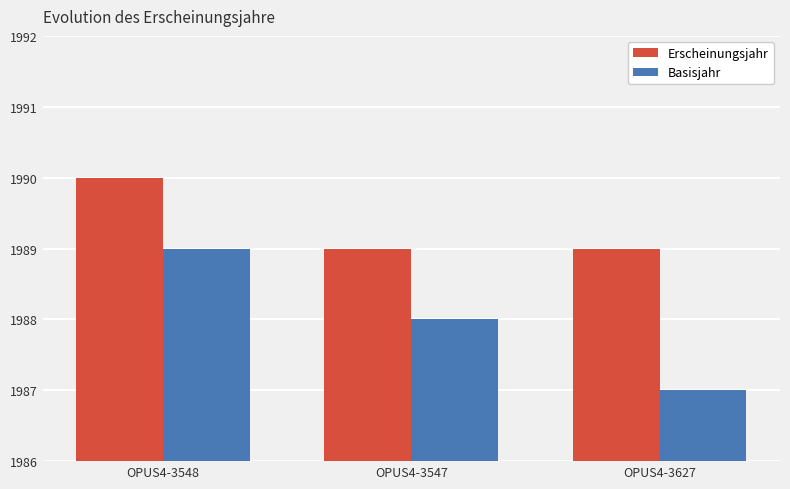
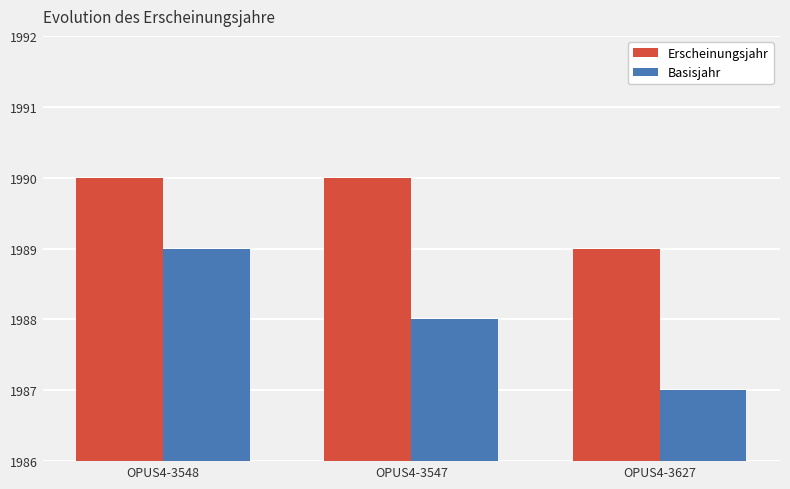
  {
    "Erscheinungsjahr": {
      "OPUS4-3548": 1990,
-     "OPUS4-3547": 1989,
+     "OPUS4-3547": 1990,
      "OPUS4-3627": 1989
    },
    "Basisjahr": {
      "OPUS4-3548": 1989,
      "OPUS4-3547": 1988,
      "OPUS4-3627": 1987
    }
  }
